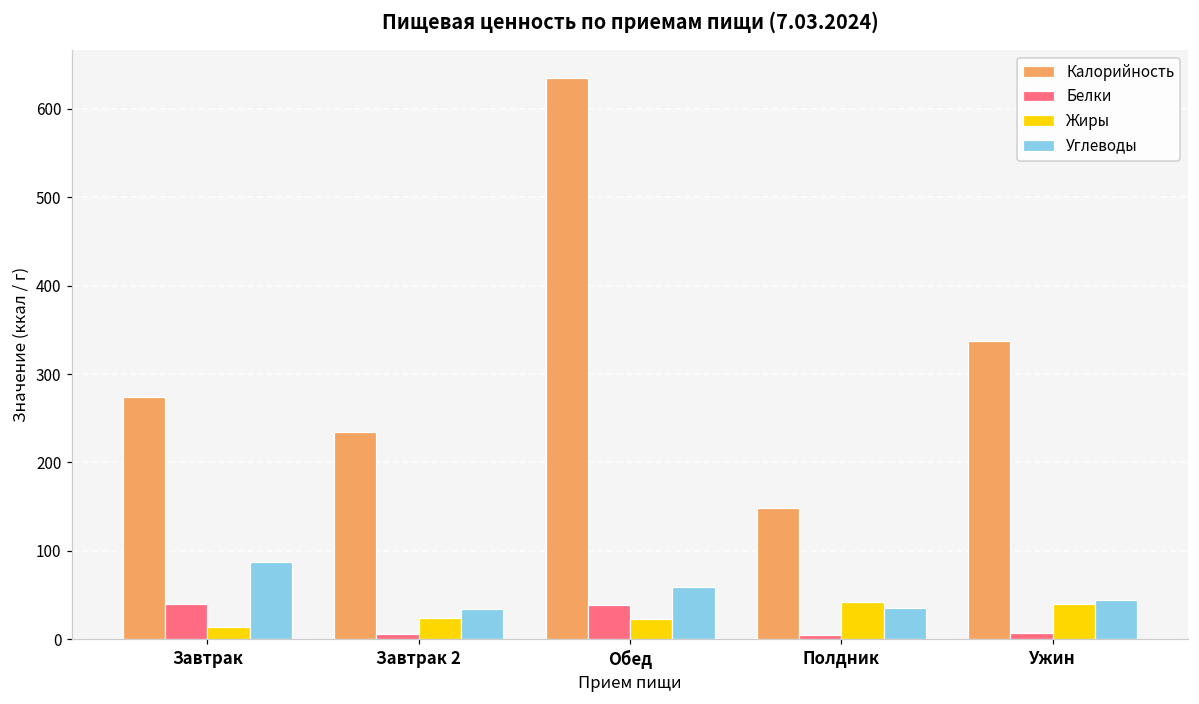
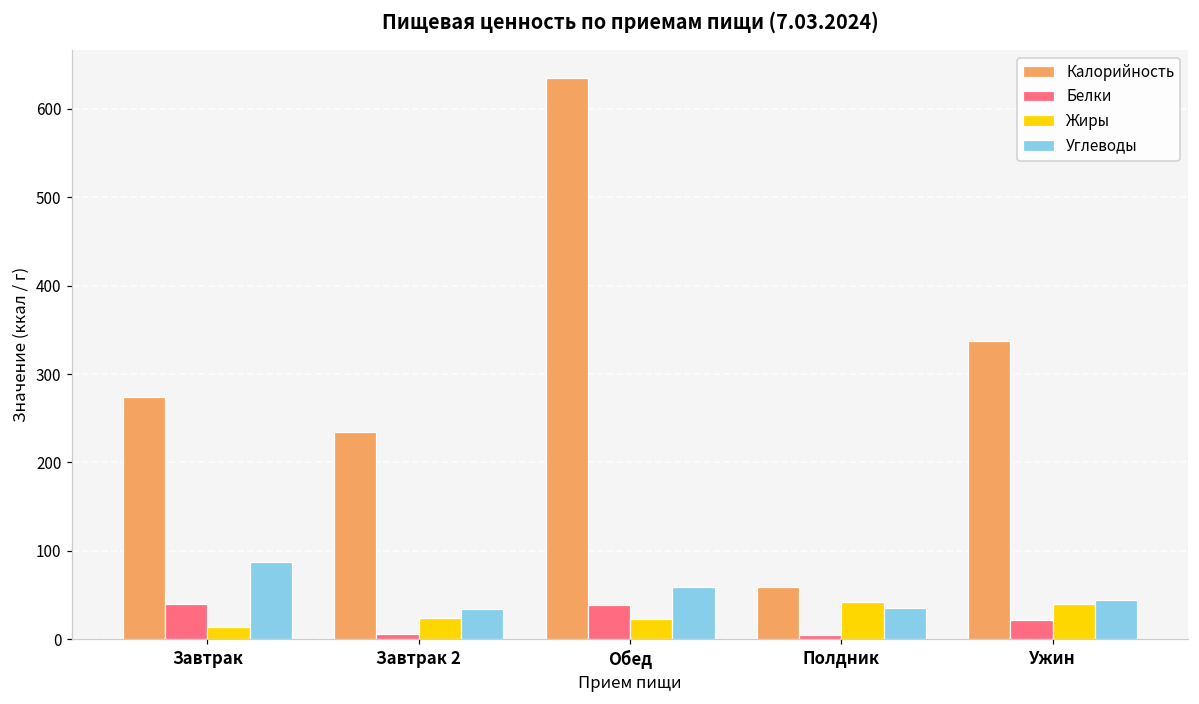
  {
    "Калорийность": {
      "Завтрак": 270,
      "Завтрак 2": 240,
      "Обед": 630,
-     "Полдник": 150,
+     "Полдник": 60,
      "Ужин": 340
    },
    "Белки": {
      "Завтрак": 40,
      "Завтрак 2": 10,
      "Обед": 40,
      "Полдник": 0,
-     "Ужин": 10
+     "Ужин": 20
    },
    "Жиры": {
      "Завтрак": 10,
      "Завтрак 2": 20,
      "Обед": 20,
      "Полдник": 40,
      "Ужин": 40
    },
    "Углеводы": {
      "Завтрак": 90,
      "Завтрак 2": 30,
      "Обед": 60,
      "Полдник": 40,
      "Ужин": 40
    }
  }
